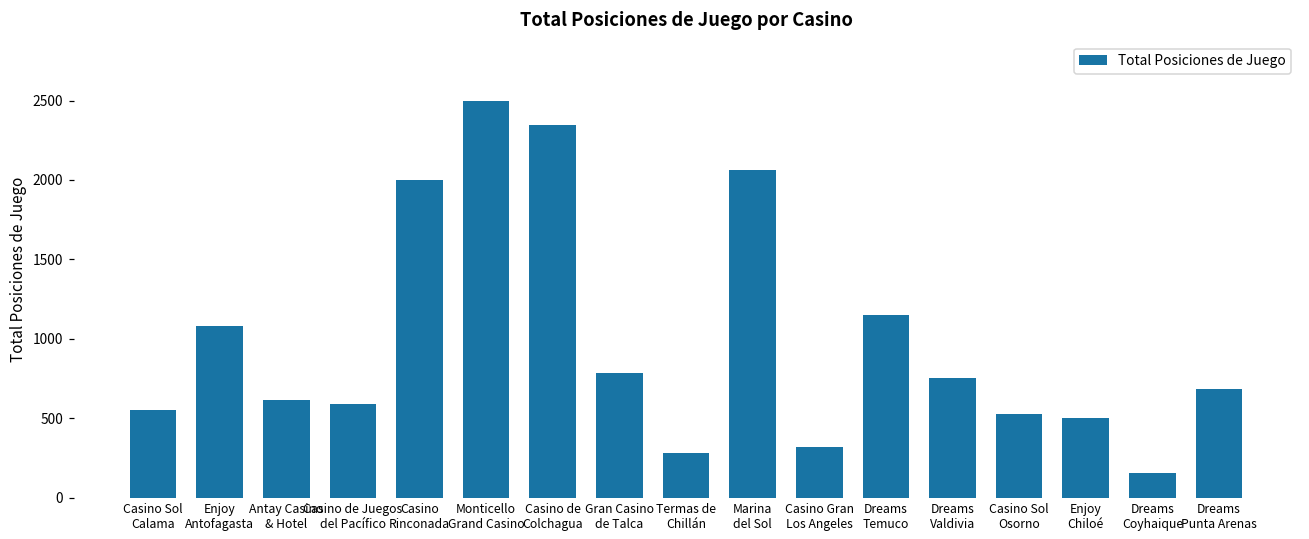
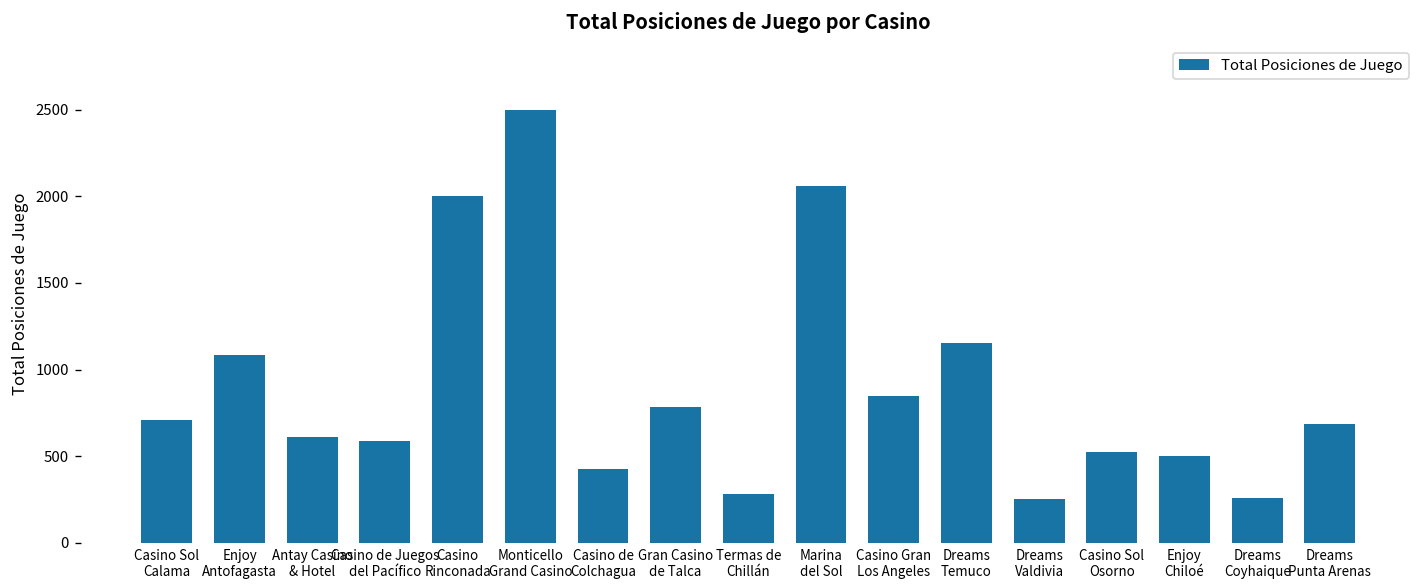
  {
-   "Casino Sol Calama": 550,
+   "Casino Sol Calama": 710,
    "Enjoy Antofagasta": 1080,
    "Monticello Grand Casino": 2500,
-   "Casino de Colchagua": 2350,
+   "Casino de Colchagua": 420,
    "Gran Casino de Talca": 790,
    "Termas de Chillán": 280,
    "Marina del Sol": 2060,
-   "Casino Gran Los Angeles": 320,
+   "Casino Gran Los Angeles": 850,
    "Dreams Temuco": 1150,
-   "Dreams Valdivia": 750,
+   "Dreams Valdivia": 250,
    "Casino Sol Osorno": 530,
    "Enjoy Chiloé": 500,
-   "Dreams Coyhaique": 160,
+   "Dreams Coyhaique": 260,
    "Dreams Punta Arenas": 690
  }
